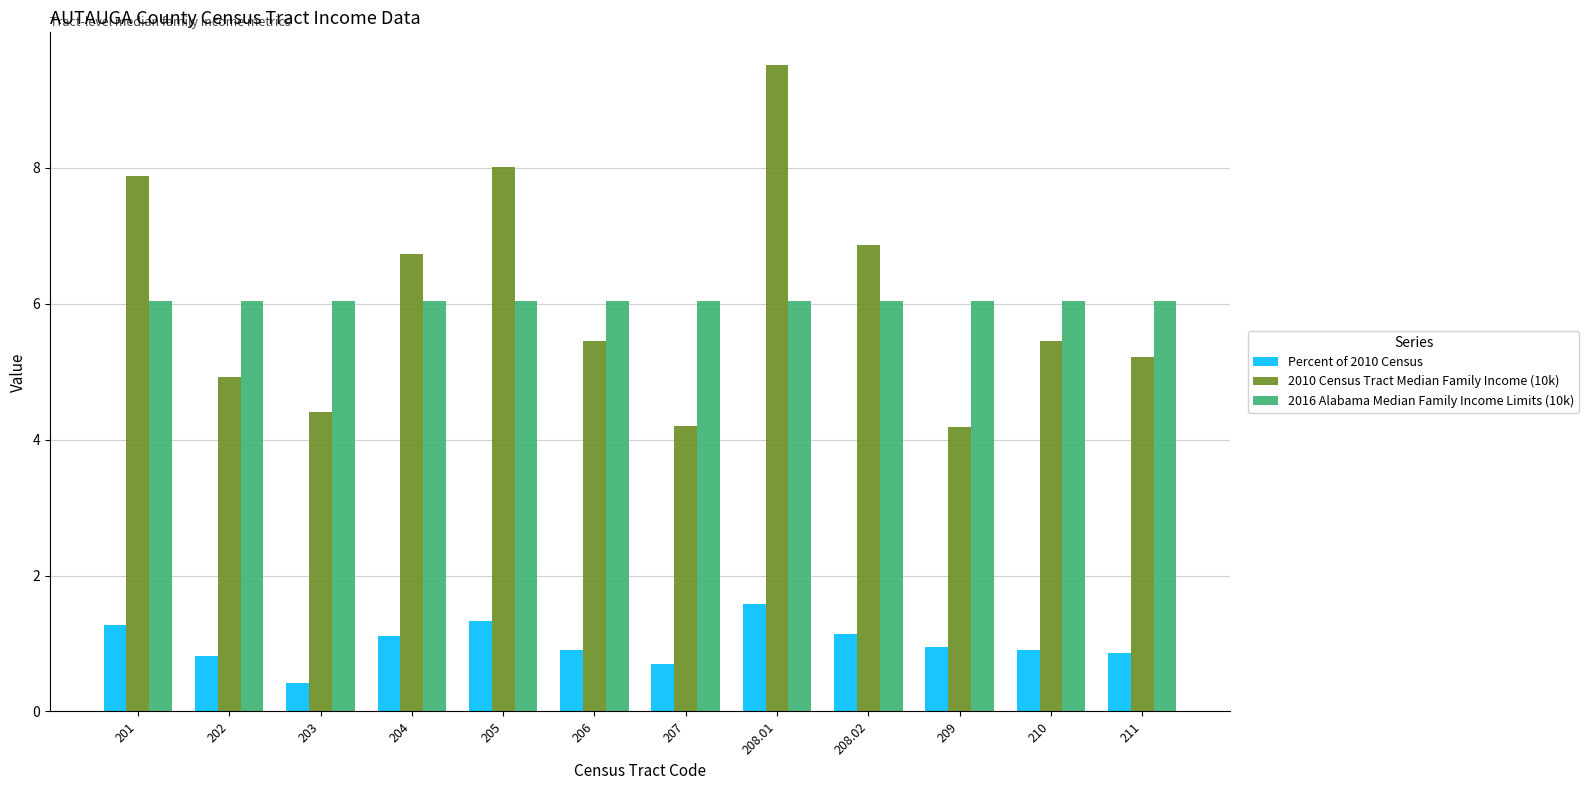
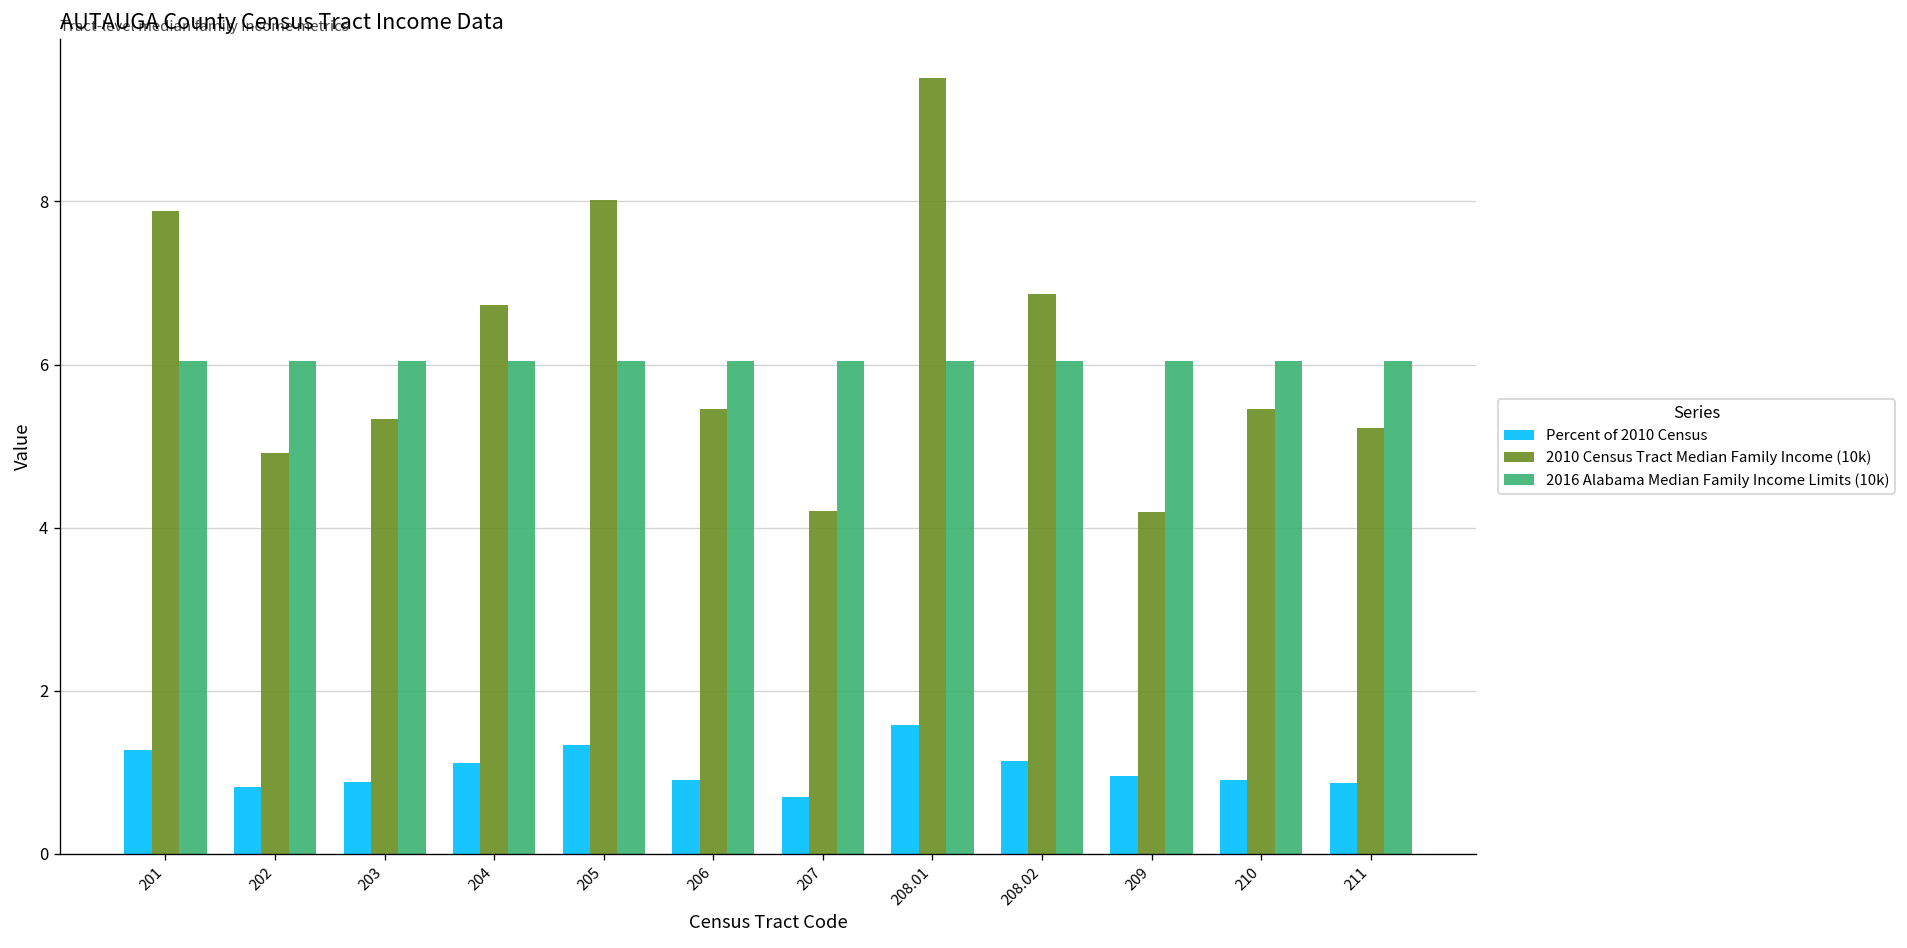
  {
    "Percent of 2010 Census": {
      "201": 1.3,
      "202": 0.8,
-     "203": 0.4,
+     "203": 0.9,
      "204": 1.1,
      "205": 1.3,
      "206": 0.9,
      "207": 0.7,
      "208.01": 1.6,
      "208.02": 1.1,
      "209": 0.9,
      "210": 0.9,
      "211": 0.9
    },
    "2010 Census Tract Median Family Income (10k)": {
      "201": 7.9,
      "202": 4.9,
-     "203": 4.4,
+     "203": 5.3,
      "204": 6.7,
      "205": 8.0,
      "206": 5.5,
      "207": 4.2,
      "208.01": 9.5,
      "208.02": 6.9,
      "209": 4.2,
      "210": 5.5,
      "211": 5.2
    },
    "2016 Alabama Median Family Income Limits (10k)": {
      "201": 6.0,
      "202": 6.0,
      "203": 6.0,
      "204": 6.0,
      "205": 6.0,
      "206": 6.0,
      "207": 6.0,
      "208.01": 6.0,
      "208.02": 6.0,
      "209": 6.0,
      "210": 6.0,
      "211": 6.0
    }
  }
